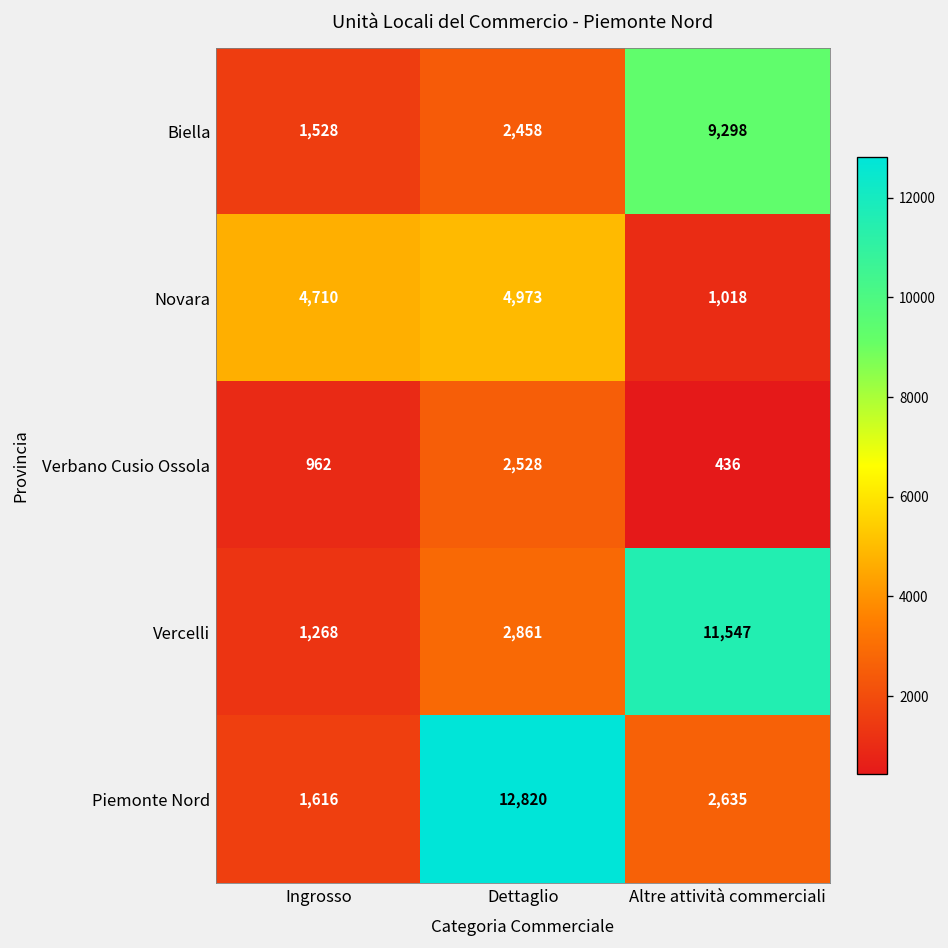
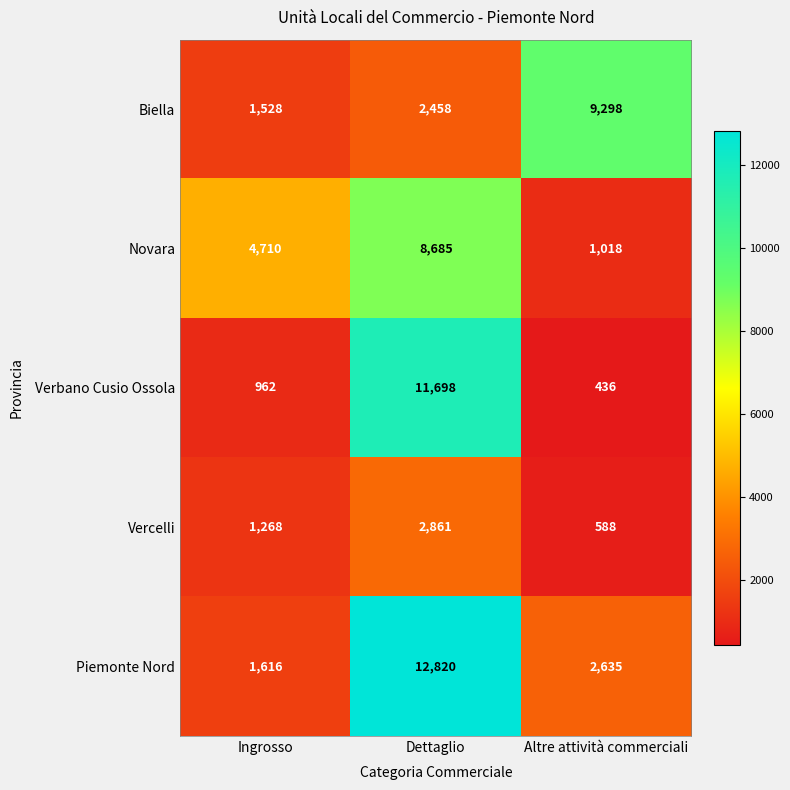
  {
    "Biella": {
      "Ingrosso": "1,528",
      "Dettaglio": "2,458",
      "Altre attività commerciali": "9,298"
    },
    "Novara": {
      "Ingrosso": "4,710",
-     "Dettaglio": "4,973",
+     "Dettaglio": "8,685",
      "Altre attività commerciali": "1,018"
    },
    "Verbano Cusio Ossola": {
      "Ingrosso": "962",
-     "Dettaglio": "2,528",
+     "Dettaglio": "11,698",
      "Altre attività commerciali": "436"
    },
    "Vercelli": {
      "Ingrosso": "1,268",
      "Dettaglio": "2,861",
-     "Altre attività commerciali": "11,547"
+     "Altre attività commerciali": "588"
    },
    "Piemonte Nord": {
      "Ingrosso": "1,616",
      "Dettaglio": "12,820",
      "Altre attività commerciali": "2,635"
    }
  }
